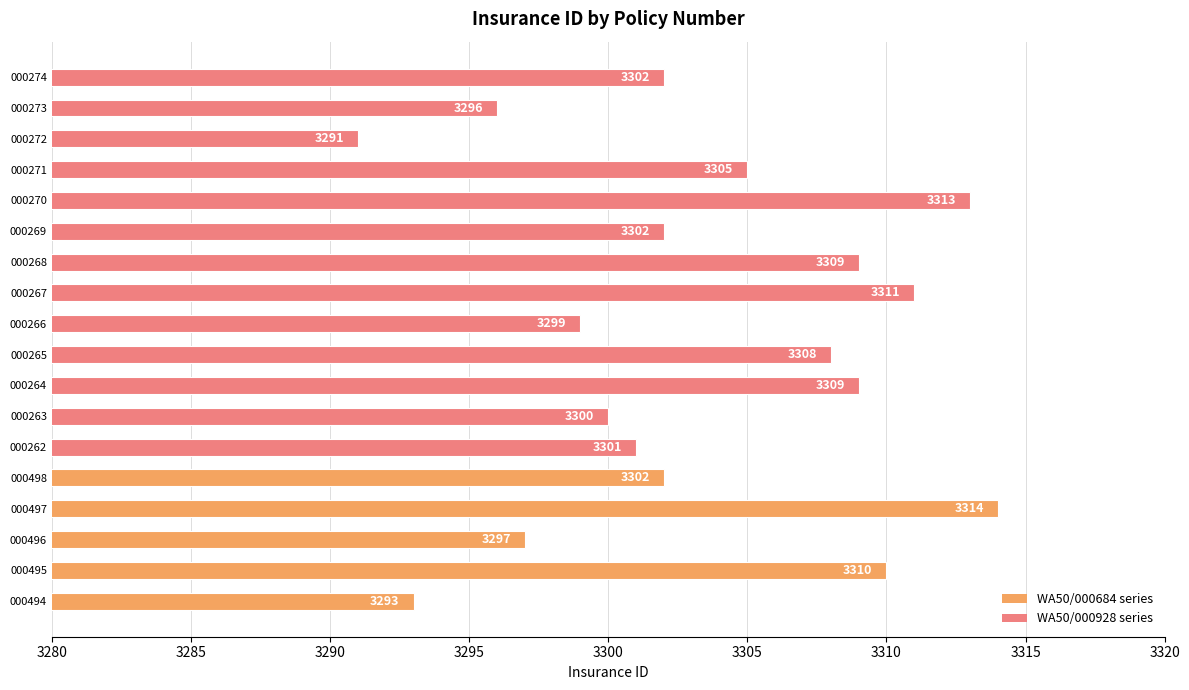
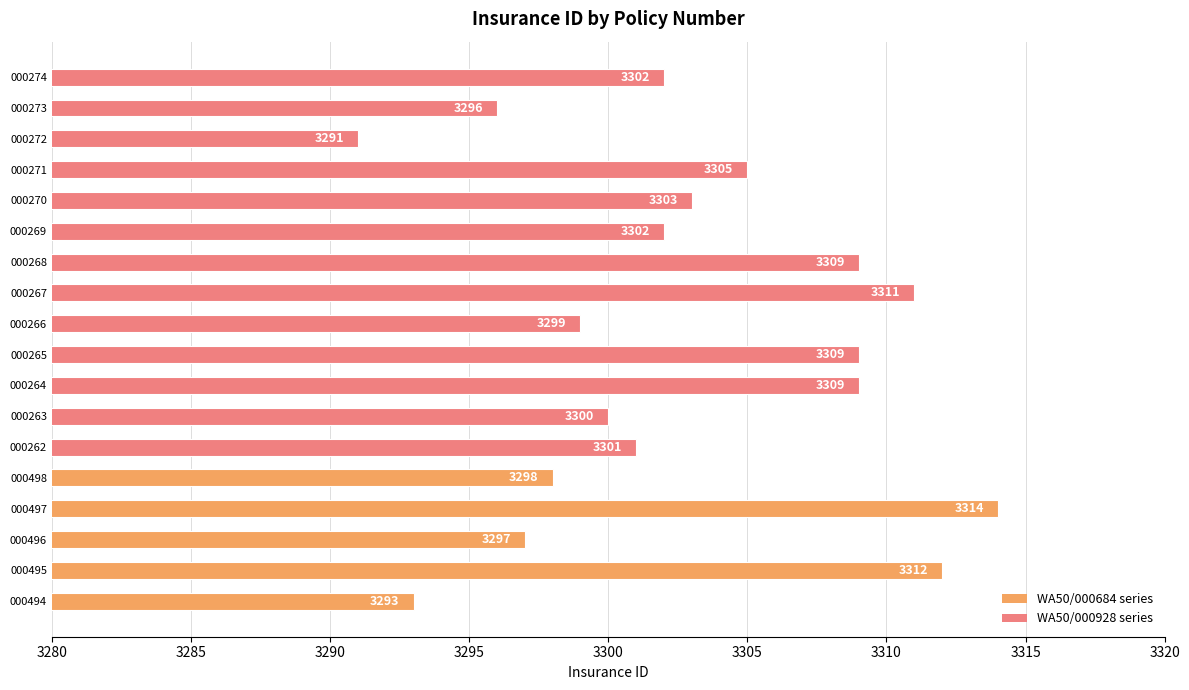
  {
    "000274": 3302,
    "000273": 3296,
    "000272": 3291,
    "000271": 3305,
-   "000270": 3313,
+   "000270": 3303,
    "000269": 3302,
    "000268": 3309,
    "000267": 3311,
    "000266": 3299,
-   "000265": 3308,
+   "000265": 3309,
    "000264": 3309,
    "000263": 3300,
    "000262": 3301,
-   "000498": 3302,
+   "000498": 3298,
    "000497": 3314,
    "000496": 3297,
-   "000495": 3310,
+   "000495": 3312,
    "000494": 3293
  }
